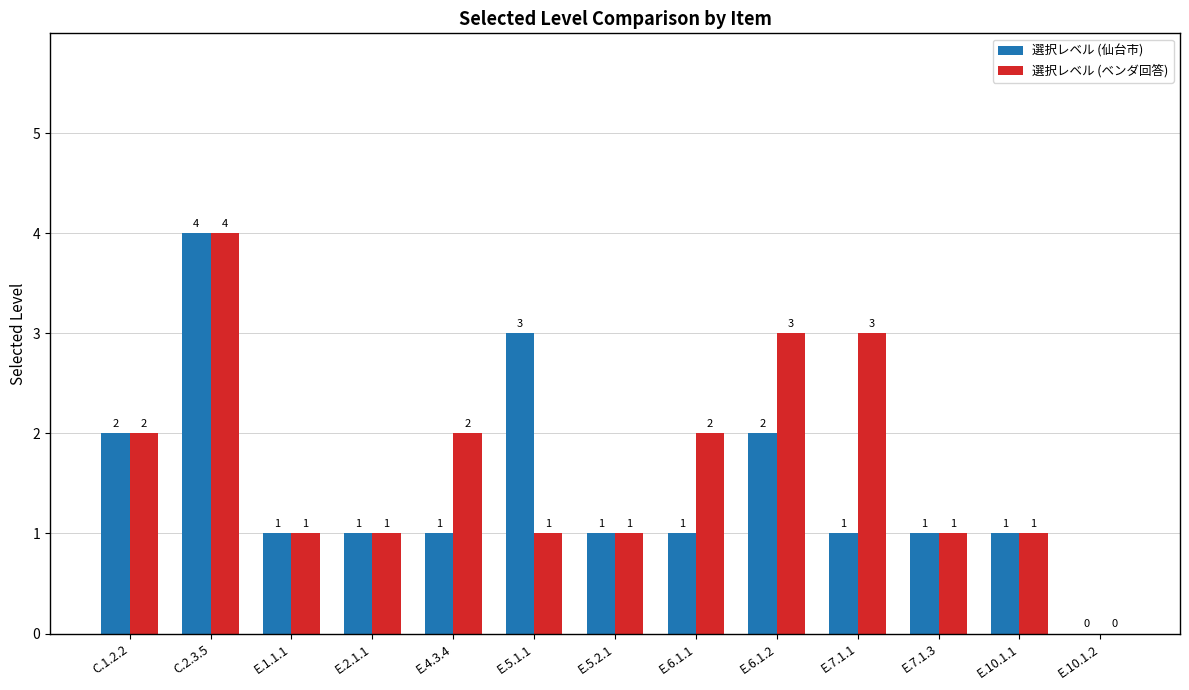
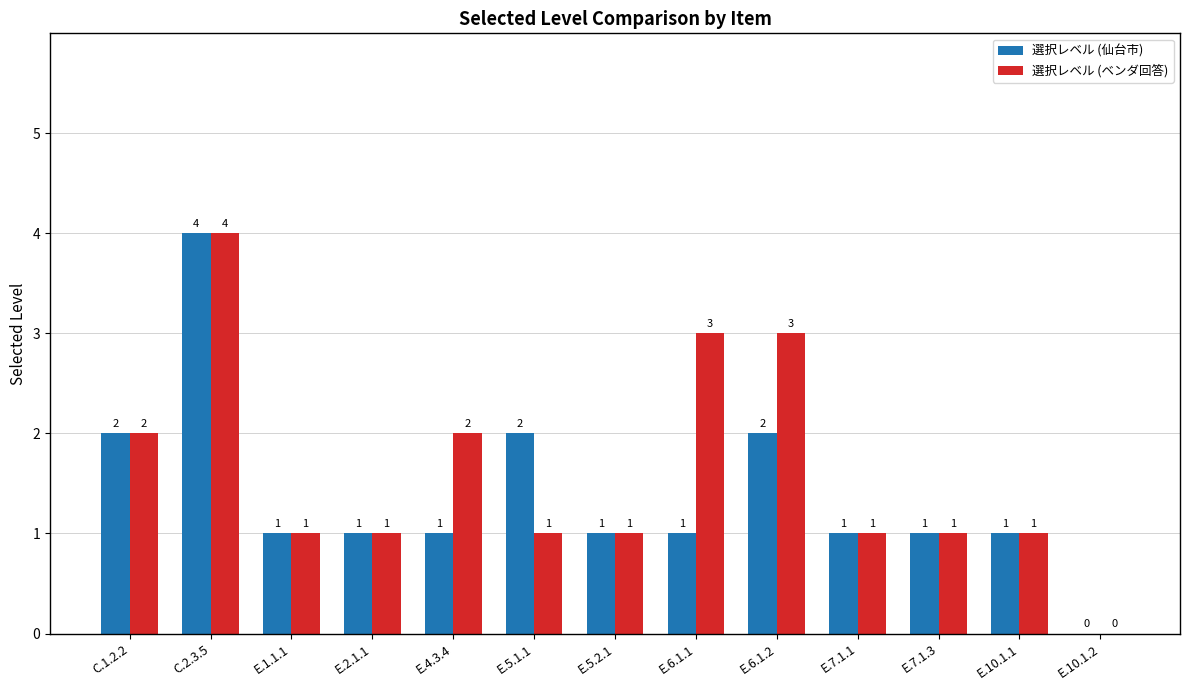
  {
    "選択レベル (仙台市)": {
      "C.1.2.2": 2,
      "C.2.3.5": 4,
      "E.1.1.1": 1,
      "E.2.1.1": 1,
      "E.4.3.4": 1,
-     "E.5.1.1": 3,
+     "E.5.1.1": 2,
      "E.5.2.1": 1,
      "E.6.1.1": 1,
      "E.6.1.2": 2,
      "E.7.1.1": 1,
      "E.7.1.3": 1,
      "E.10.1.1": 1,
      "E.10.1.2": 0
    },
    "選択レベル (ベンダ回答)": {
      "C.1.2.2": 2,
      "C.2.3.5": 4,
      "E.1.1.1": 1,
      "E.2.1.1": 1,
      "E.4.3.4": 2,
      "E.5.1.1": 1,
      "E.5.2.1": 1,
-     "E.6.1.1": 2,
+     "E.6.1.1": 3,
      "E.6.1.2": 3,
-     "E.7.1.1": 3,
+     "E.7.1.1": 1,
      "E.7.1.3": 1,
      "E.10.1.1": 1,
      "E.10.1.2": 0
    }
  }
